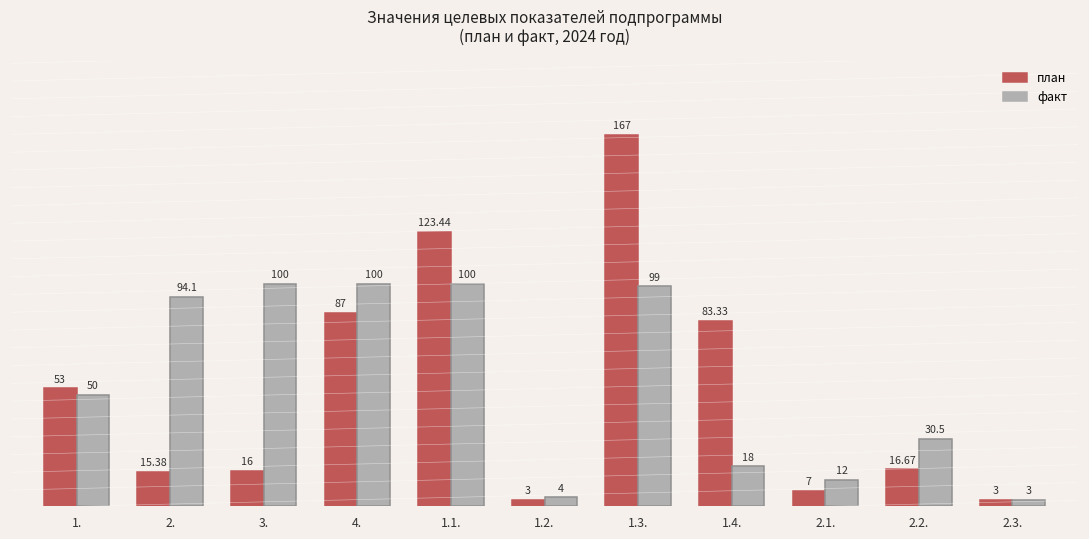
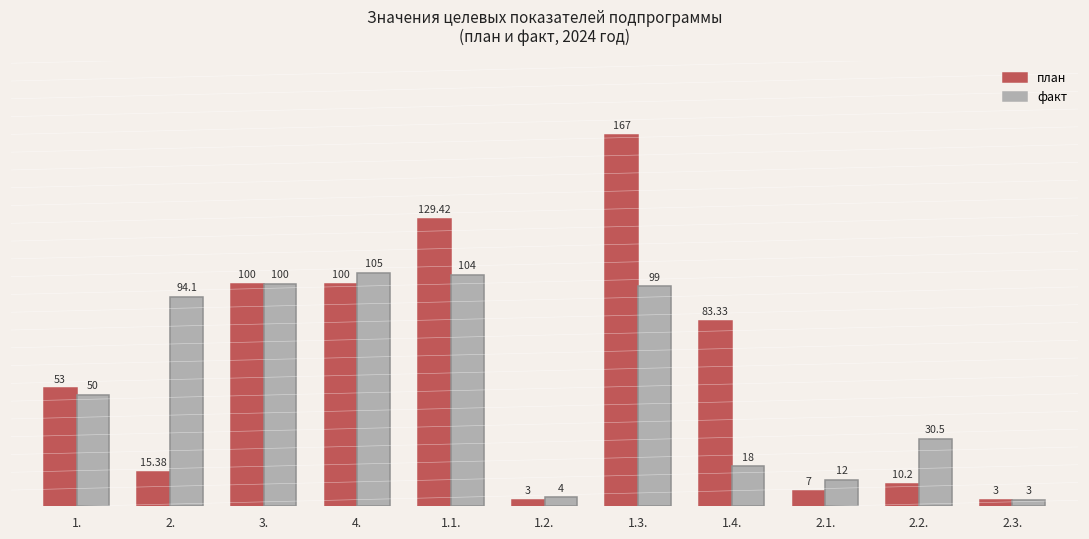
  {
    "план": {
      "1.": 53,
      "2.": 15.38,
-     "3.": 16,
-     "4.": 87,
-     "1.1.": 123.44,
+     "3.": 100,
+     "4.": 100,
+     "1.1.": 129.42,
      "1.2.": 3,
      "1.3.": 167,
      "1.4.": 83.33,
      "2.1.": 7,
-     "2.2.": 16.67,
+     "2.2.": 10.2,
      "2.3.": 3
    },
    "факт": {
      "1.": 50,
      "2.": 94.1,
      "3.": 100,
-     "4.": 100,
-     "1.1.": 100,
+     "4.": 105,
+     "1.1.": 104,
      "1.2.": 4,
      "1.3.": 99,
      "1.4.": 18,
      "2.1.": 12,
      "2.2.": 30.5,
      "2.3.": 3
    }
  }
